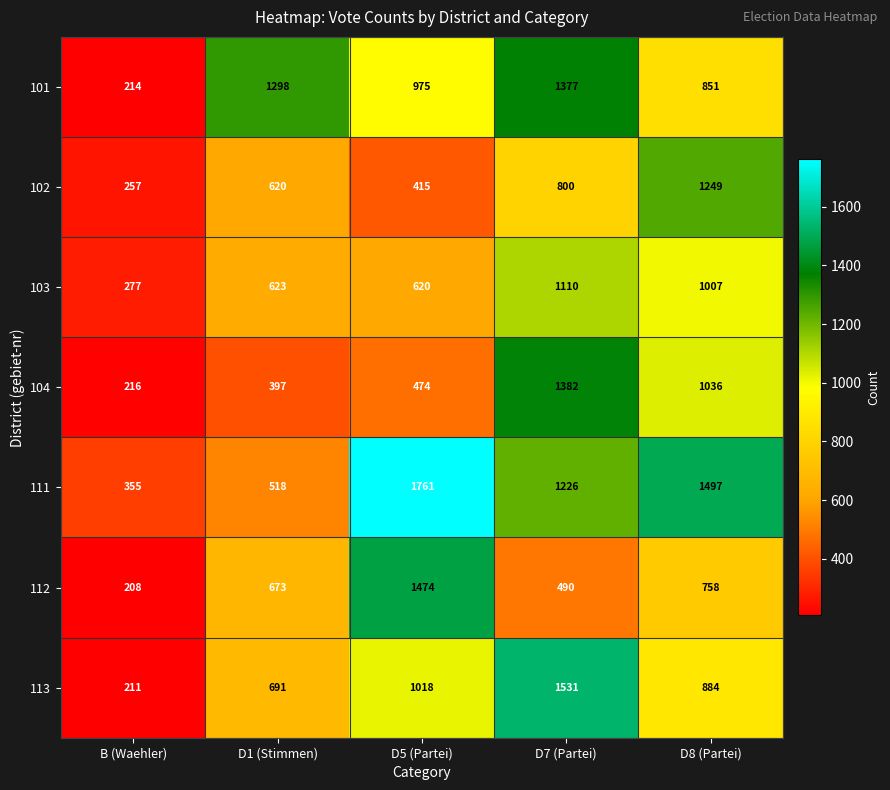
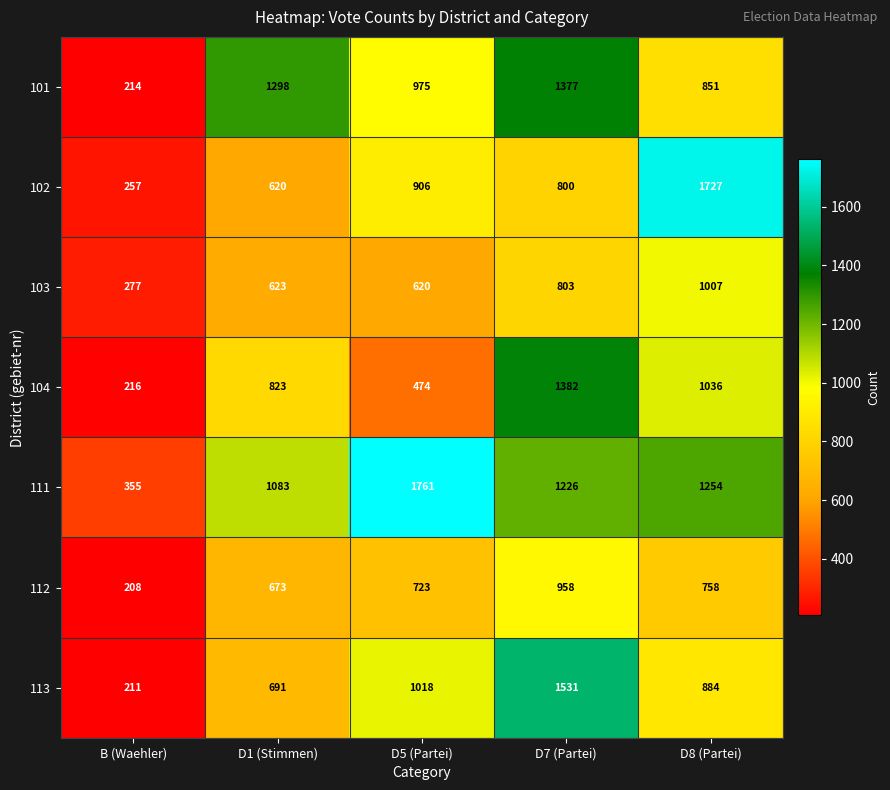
  {
    "101": {
      "B (Waehler)": 214,
      "D1 (Stimmen)": 1298,
      "D5 (Partei)": 975,
      "D7 (Partei)": 1377,
      "D8 (Partei)": 851
    },
    "102": {
      "B (Waehler)": 257,
      "D1 (Stimmen)": 620,
-     "D5 (Partei)": 415,
+     "D5 (Partei)": 906,
      "D7 (Partei)": 800,
-     "D8 (Partei)": 1249
+     "D8 (Partei)": 1727
    },
    "103": {
      "B (Waehler)": 277,
      "D1 (Stimmen)": 623,
      "D5 (Partei)": 620,
-     "D7 (Partei)": 1110,
+     "D7 (Partei)": 803,
      "D8 (Partei)": 1007
    },
    "104": {
      "B (Waehler)": 216,
-     "D1 (Stimmen)": 397,
+     "D1 (Stimmen)": 823,
      "D5 (Partei)": 474,
      "D7 (Partei)": 1382,
      "D8 (Partei)": 1036
    },
    "111": {
      "B (Waehler)": 355,
-     "D1 (Stimmen)": 518,
+     "D1 (Stimmen)": 1083,
      "D5 (Partei)": 1761,
      "D7 (Partei)": 1226,
-     "D8 (Partei)": 1497
+     "D8 (Partei)": 1254
    },
    "112": {
      "B (Waehler)": 208,
      "D1 (Stimmen)": 673,
-     "D5 (Partei)": 1474,
-     "D7 (Partei)": 490,
+     "D5 (Partei)": 723,
+     "D7 (Partei)": 958,
      "D8 (Partei)": 758
    },
    "113": {
      "B (Waehler)": 211,
      "D1 (Stimmen)": 691,
      "D5 (Partei)": 1018,
      "D7 (Partei)": 1531,
      "D8 (Partei)": 884
    }
  }
